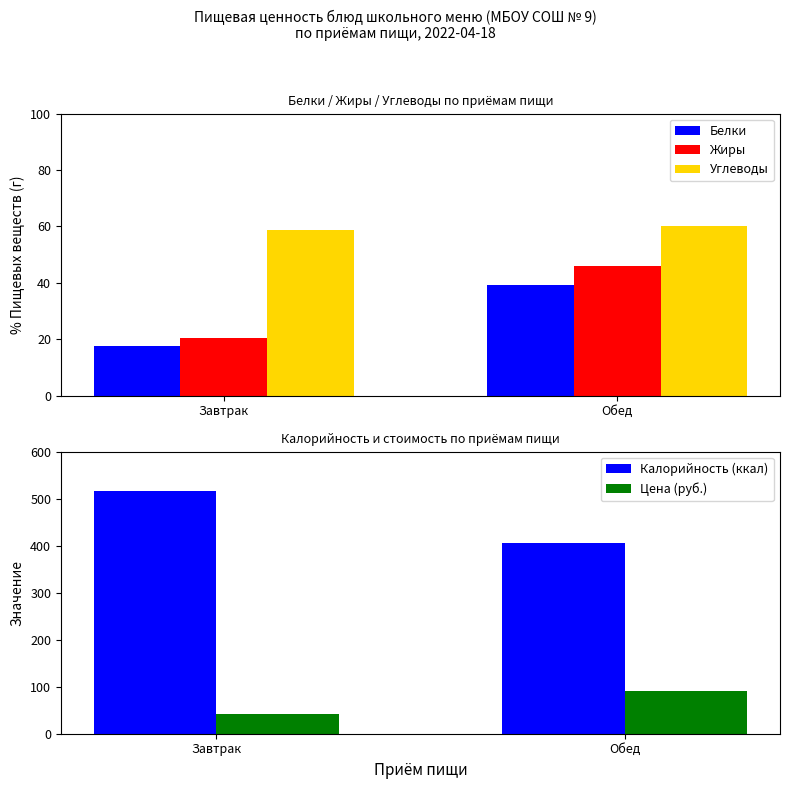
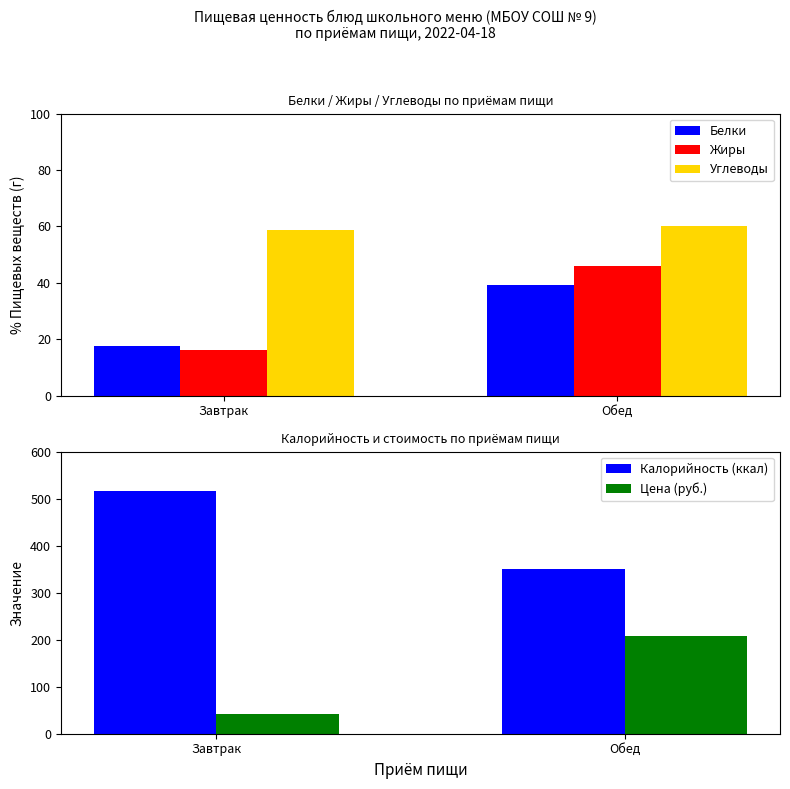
  {
    "Белки / Жиры / Углеводы по приёмам пищи": {
      "Белки": {
        "Завтрак": 18,
        "Обед": 39
      },
      "Жиры": {
-       "Завтрак": 20,
+       "Завтрак": 16,
        "Обед": 46
      },
      "Углеводы": {
        "Завтрак": 59,
        "Обед": 60
      }
    },
    "Калорийность и стоимость по приёмам пищи": {
      "Калорийность (ккал)": {
        "Завтрак": 520,
-       "Обед": 410
+       "Обед": 350
      },
      "Цена (руб.)": {
        "Завтрак": 40,
-       "Обед": 90
+       "Обед": 210
      }
    }
  }
